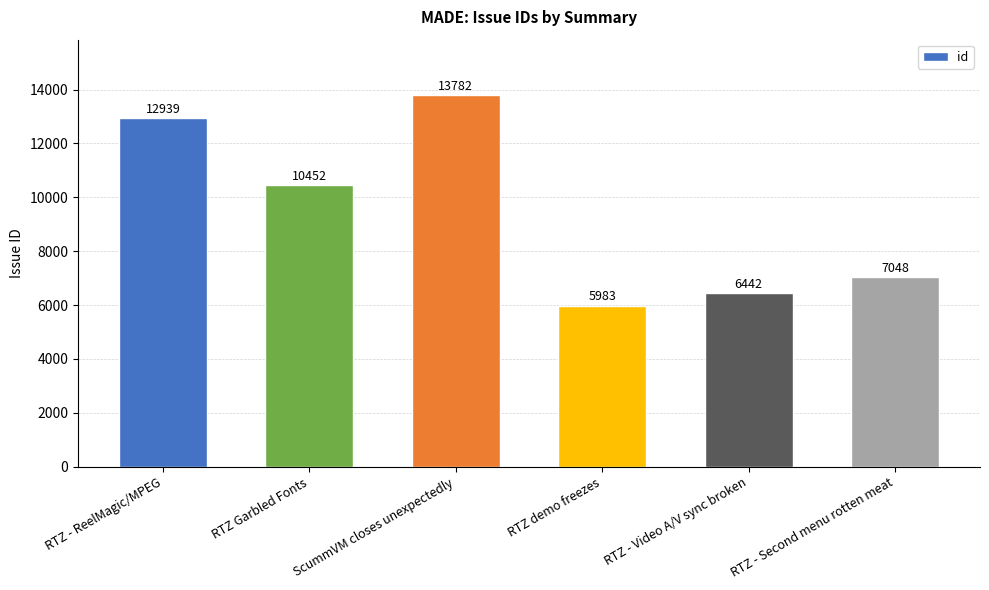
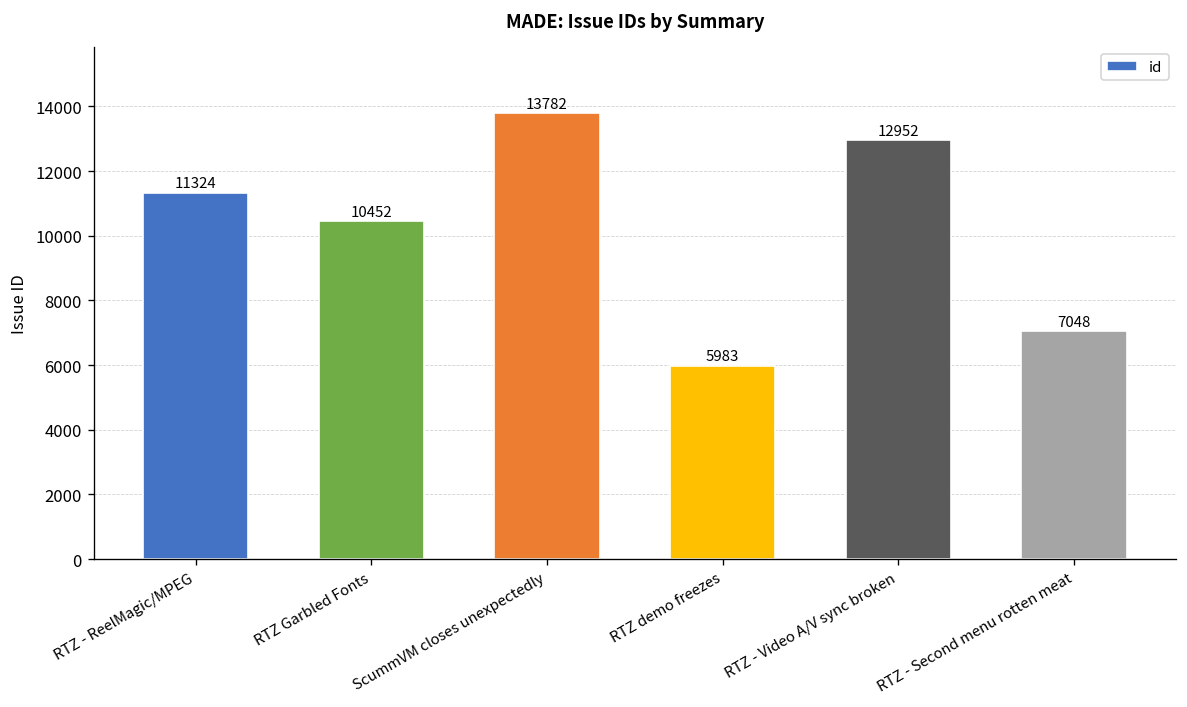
  {
-   "RTZ - ReelMagic/MPEG": 12939,
+   "RTZ - ReelMagic/MPEG": 11324,
    "RTZ Garbled Fonts": 10452,
    "ScummVM closes unexpectedly": 13782,
    "RTZ demo freezes": 5983,
-   "RTZ - Video A/V sync broken": 6442,
+   "RTZ - Video A/V sync broken": 12952,
    "RTZ - Second menu rotten meat": 7048
  }
